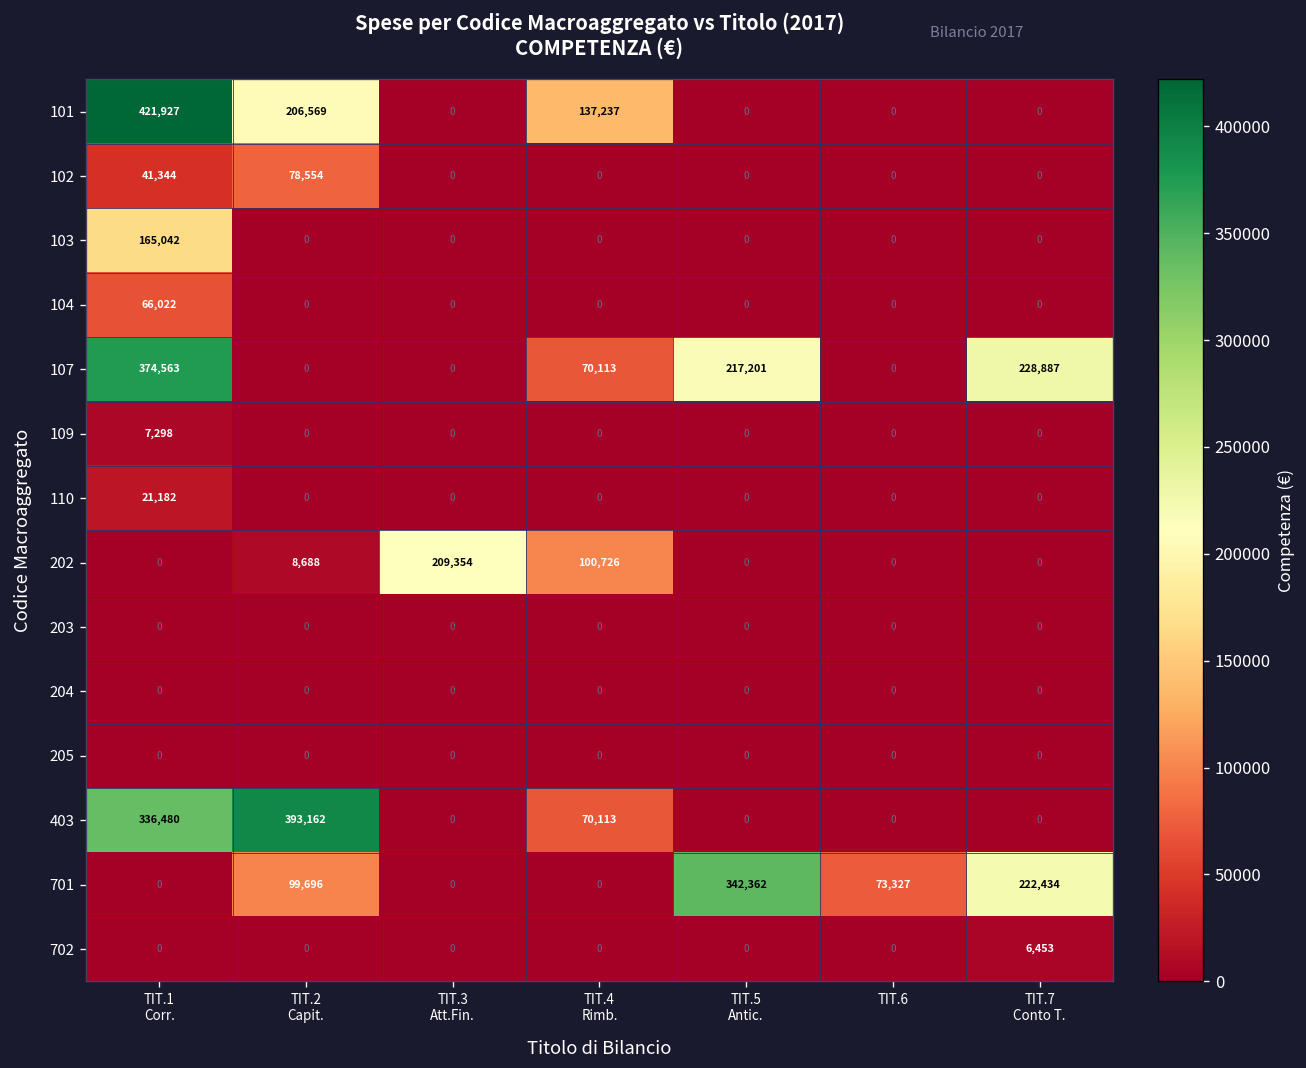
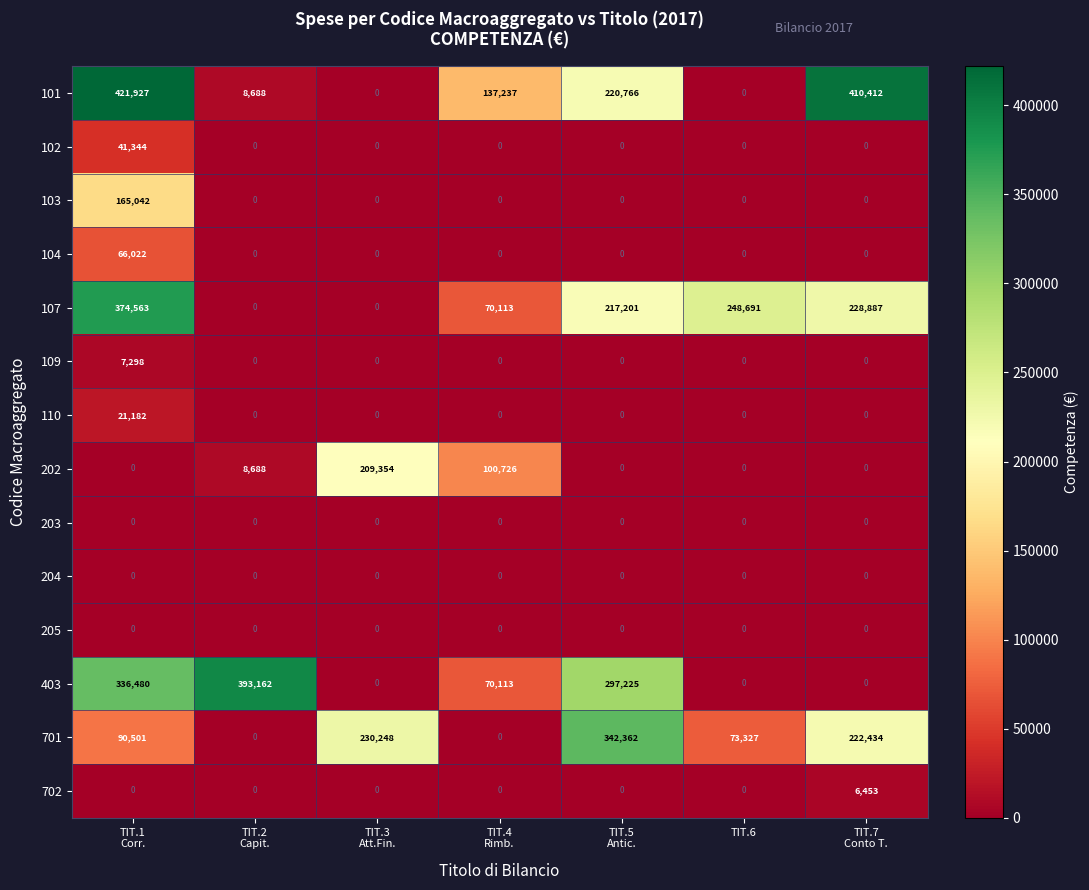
  {
    "101": {
      "TIT.1 Corr.": "421,927",
-     "TIT.2 Capit.": "206,569",
+     "TIT.2 Capit.": "8,688",
      "TIT.3 Att.Fin.": "0",
      "TIT.4 Rimb.": "137,237",
-     "TIT.5 Antic.": "0",
+     "TIT.5 Antic.": "220,766",
      "TIT.6": "0",
-     "TIT.7 Conto T.": "0"
+     "TIT.7 Conto T.": "410,412"
    },
    "102": {
      "TIT.1 Corr.": "41,344",
-     "TIT.2 Capit.": "78,554",
+     "TIT.2 Capit.": "0",
      "TIT.3 Att.Fin.": "0",
      "TIT.4 Rimb.": "0",
      "TIT.5 Antic.": "0",
      "TIT.6": "0",
      "TIT.7 Conto T.": "0"
    },
    "103": {
      "TIT.1 Corr.": "165,042",
      "TIT.2 Capit.": "0",
      "TIT.3 Att.Fin.": "0",
      "TIT.4 Rimb.": "0",
      "TIT.5 Antic.": "0",
      "TIT.6": "0",
      "TIT.7 Conto T.": "0"
    },
    "104": {
      "TIT.1 Corr.": "66,022",
      "TIT.2 Capit.": "0",
      "TIT.3 Att.Fin.": "0",
      "TIT.4 Rimb.": "0",
      "TIT.5 Antic.": "0",
      "TIT.6": "0",
      "TIT.7 Conto T.": "0"
    },
    "107": {
      "TIT.1 Corr.": "374,563",
      "TIT.2 Capit.": "0",
      "TIT.3 Att.Fin.": "0",
      "TIT.4 Rimb.": "70,113",
      "TIT.5 Antic.": "217,201",
-     "TIT.6": "0",
+     "TIT.6": "248,691",
      "TIT.7 Conto T.": "228,887"
    },
    "109": {
      "TIT.1 Corr.": "7,298",
      "TIT.2 Capit.": "0",
      "TIT.3 Att.Fin.": "0",
      "TIT.4 Rimb.": "0",
      "TIT.5 Antic.": "0",
      "TIT.6": "0",
      "TIT.7 Conto T.": "0"
    },
    "110": {
      "TIT.1 Corr.": "21,182",
      "TIT.2 Capit.": "0",
      "TIT.3 Att.Fin.": "0",
      "TIT.4 Rimb.": "0",
      "TIT.5 Antic.": "0",
      "TIT.6": "0",
      "TIT.7 Conto T.": "0"
    },
    "202": {
      "TIT.1 Corr.": "0",
      "TIT.2 Capit.": "8,688",
      "TIT.3 Att.Fin.": "209,354",
      "TIT.4 Rimb.": "100,726",
      "TIT.5 Antic.": "0",
      "TIT.6": "0",
      "TIT.7 Conto T.": "0"
    },
    "203": {
      "TIT.1 Corr.": "0",
      "TIT.2 Capit.": "0",
      "TIT.3 Att.Fin.": "0",
      "TIT.4 Rimb.": "0",
      "TIT.5 Antic.": "0",
      "TIT.6": "0",
      "TIT.7 Conto T.": "0"
    },
    "204": {
      "TIT.1 Corr.": "0",
      "TIT.2 Capit.": "0",
      "TIT.3 Att.Fin.": "0",
      "TIT.4 Rimb.": "0",
      "TIT.5 Antic.": "0",
      "TIT.6": "0",
      "TIT.7 Conto T.": "0"
    },
    "205": {
      "TIT.1 Corr.": "0",
      "TIT.2 Capit.": "0",
      "TIT.3 Att.Fin.": "0",
      "TIT.4 Rimb.": "0",
      "TIT.5 Antic.": "0",
      "TIT.6": "0",
      "TIT.7 Conto T.": "0"
    },
    "403": {
      "TIT.1 Corr.": "336,480",
      "TIT.2 Capit.": "393,162",
      "TIT.3 Att.Fin.": "0",
      "TIT.4 Rimb.": "70,113",
-     "TIT.5 Antic.": "0",
+     "TIT.5 Antic.": "297,225",
      "TIT.6": "0",
      "TIT.7 Conto T.": "0"
    },
    "701": {
-     "TIT.1 Corr.": "0",
-     "TIT.2 Capit.": "99,696",
-     "TIT.3 Att.Fin.": "0",
+     "TIT.1 Corr.": "90,501",
+     "TIT.2 Capit.": "0",
+     "TIT.3 Att.Fin.": "230,248",
      "TIT.4 Rimb.": "0",
      "TIT.5 Antic.": "342,362",
      "TIT.6": "73,327",
      "TIT.7 Conto T.": "222,434"
    },
    "702": {
      "TIT.1 Corr.": "0",
      "TIT.2 Capit.": "0",
      "TIT.3 Att.Fin.": "0",
      "TIT.4 Rimb.": "0",
      "TIT.5 Antic.": "0",
      "TIT.6": "0",
      "TIT.7 Conto T.": "6,453"
    }
  }
